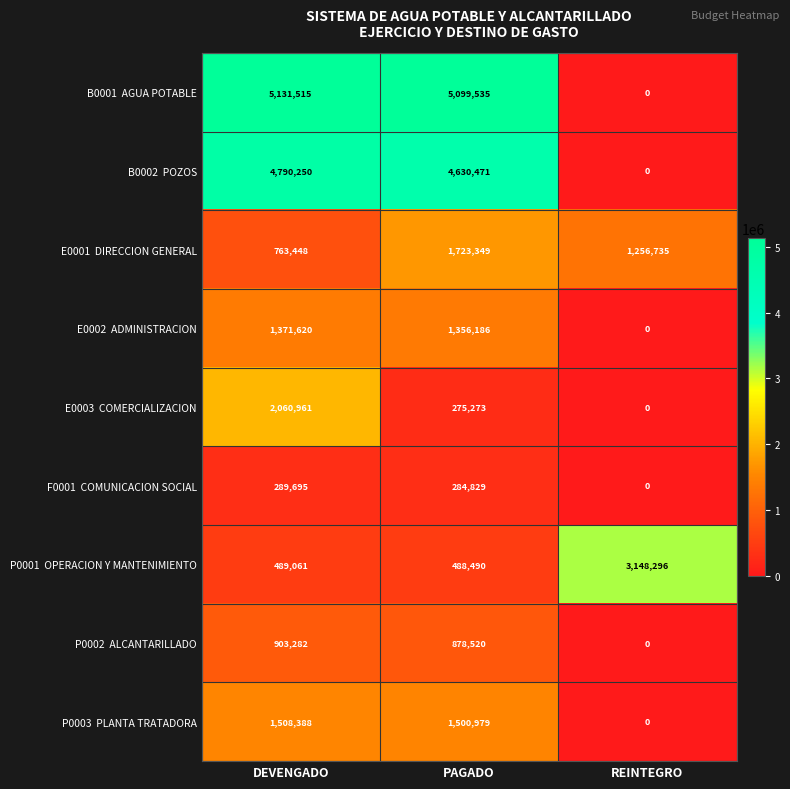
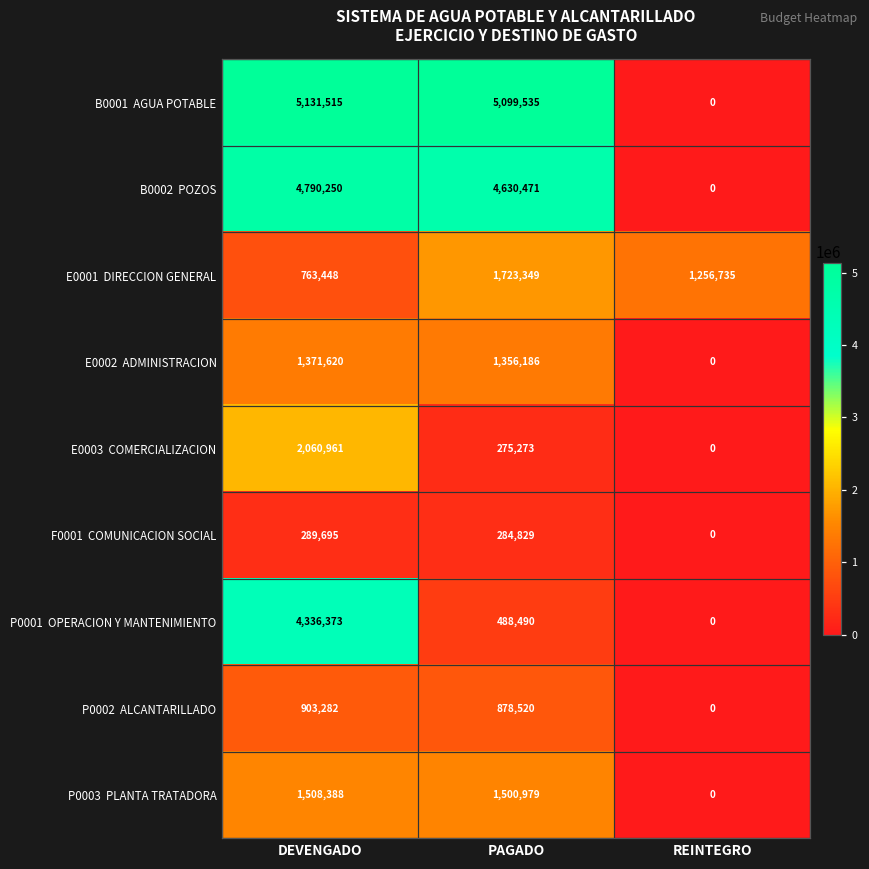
  {
    "B0001 AGUA POTABLE": {
      "DEVENGADO": "5,131,515",
      "PAGADO": "5,099,535",
      "REINTEGRO": "0"
    },
    "B0002 POZOS": {
      "DEVENGADO": "4,790,250",
      "PAGADO": "4,630,471",
      "REINTEGRO": "0"
    },
    "E0001 DIRECCION GENERAL": {
      "DEVENGADO": "763,448",
      "PAGADO": "1,723,349",
      "REINTEGRO": "1,256,735"
    },
    "E0002 ADMINISTRACION": {
      "DEVENGADO": "1,371,620",
      "PAGADO": "1,356,186",
      "REINTEGRO": "0"
    },
    "E0003 COMERCIALIZACION": {
      "DEVENGADO": "2,060,961",
      "PAGADO": "275,273",
      "REINTEGRO": "0"
    },
    "F0001 COMUNICACION SOCIAL": {
      "DEVENGADO": "289,695",
      "PAGADO": "284,829",
      "REINTEGRO": "0"
    },
    "P0001 OPERACION Y MANTENIMIENTO": {
-     "DEVENGADO": "489,061",
+     "DEVENGADO": "4,336,373",
      "PAGADO": "488,490",
-     "REINTEGRO": "3,148,296"
+     "REINTEGRO": "0"
    },
    "P0002 ALCANTARILLADO": {
      "DEVENGADO": "903,282",
      "PAGADO": "878,520",
      "REINTEGRO": "0"
    },
    "P0003 PLANTA TRATADORA": {
      "DEVENGADO": "1,508,388",
      "PAGADO": "1,500,979",
      "REINTEGRO": "0"
    }
  }
